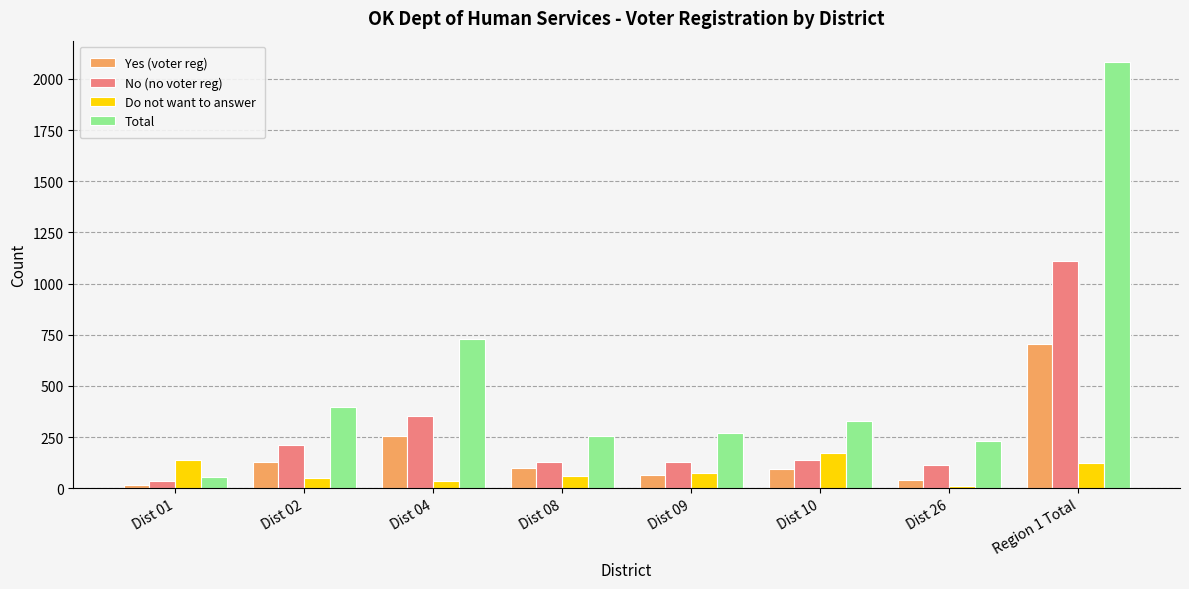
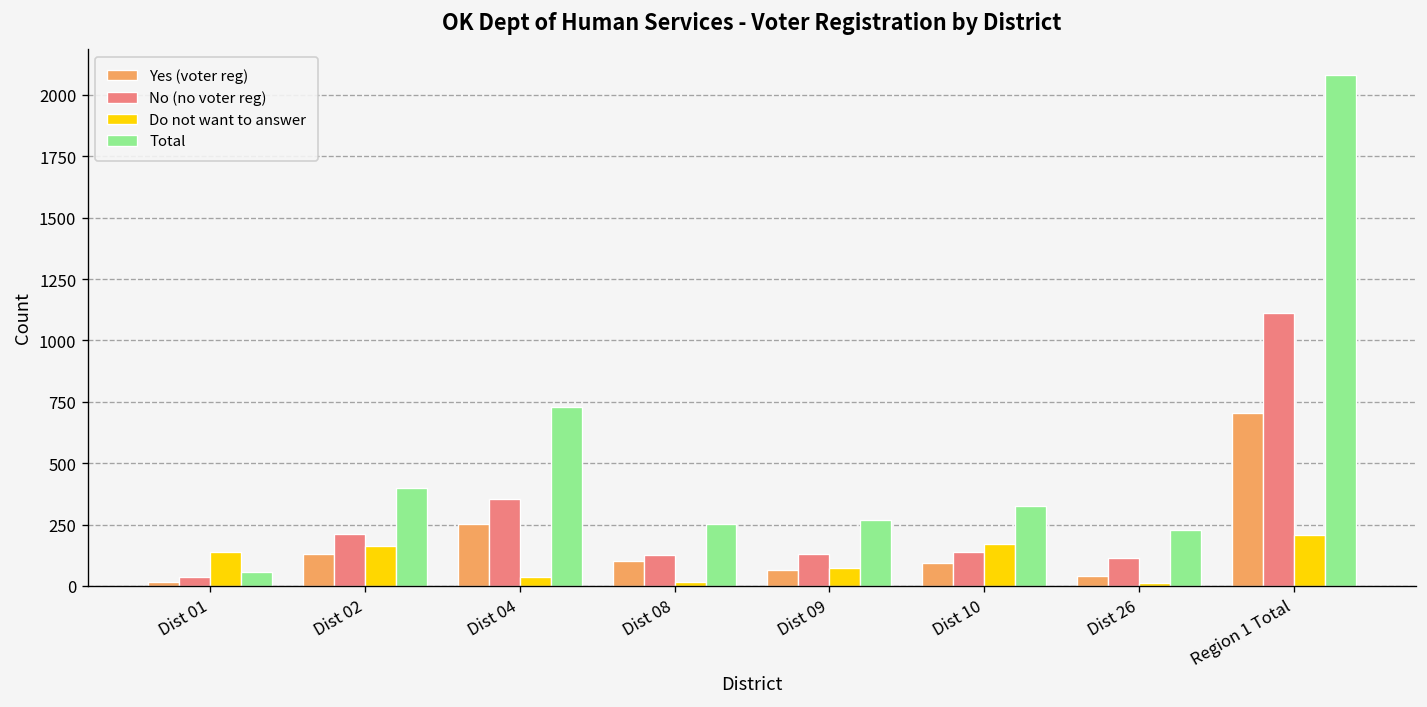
  {
    "Do not want to answer": {
      "Dist 01": 140,
-     "Dist 02": 50,
+     "Dist 02": 160,
      "Dist 04": 40,
-     "Dist 08": 60,
+     "Dist 08": 20,
      "Dist 09": 70,
      "Dist 10": 170,
      "Dist 26": 10,
-     "Region 1 Total": 120
+     "Region 1 Total": 210
    },
    "Total": {
      "Dist 01": 60,
      "Dist 02": 400,
      "Dist 04": 730,
      "Dist 08": 250,
      "Dist 09": 270,
      "Dist 10": 330,
      "Dist 26": 230,
      "Region 1 Total": 2080
    }
  }
